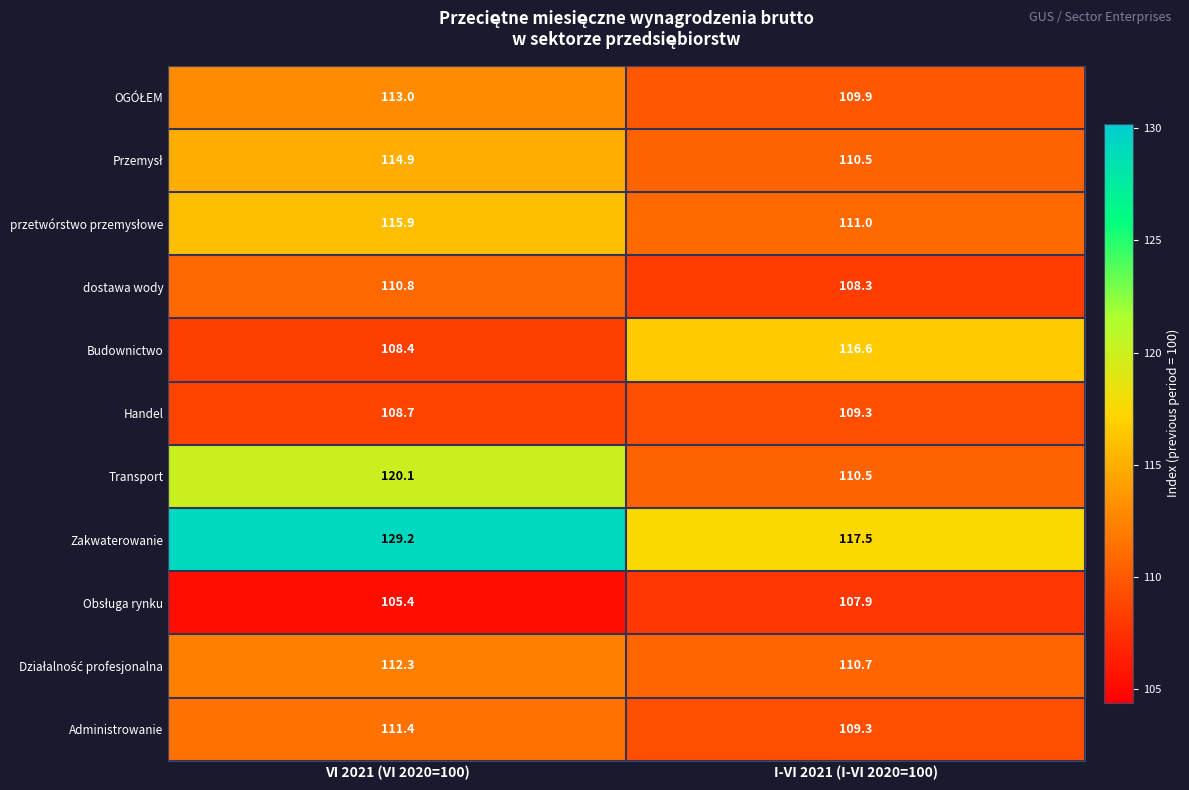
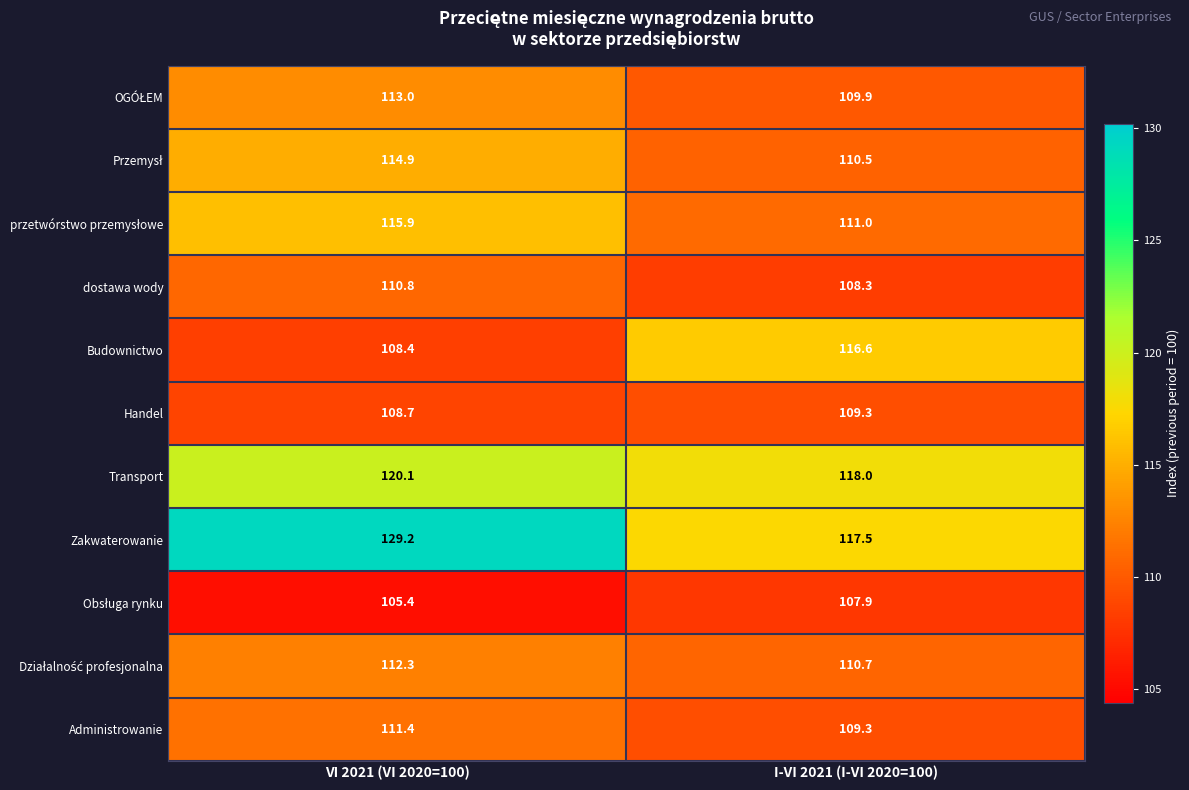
  {
    "OGÓŁEM": {
      "VI 2021 (VI 2020=100)": 113.0,
      "I-VI 2021 (I-VI 2020=100)": 109.9
    },
    "Przemysł": {
      "VI 2021 (VI 2020=100)": 114.9,
      "I-VI 2021 (I-VI 2020=100)": 110.5
    },
    "przetwórstwo przemysłowe": {
      "VI 2021 (VI 2020=100)": 115.9,
      "I-VI 2021 (I-VI 2020=100)": 111.0
    },
    "dostawa wody": {
      "VI 2021 (VI 2020=100)": 110.8,
      "I-VI 2021 (I-VI 2020=100)": 108.3
    },
    "Budownictwo": {
      "VI 2021 (VI 2020=100)": 108.4,
      "I-VI 2021 (I-VI 2020=100)": 116.6
    },
    "Handel": {
      "VI 2021 (VI 2020=100)": 108.7,
      "I-VI 2021 (I-VI 2020=100)": 109.3
    },
    "Transport": {
      "VI 2021 (VI 2020=100)": 120.1,
-     "I-VI 2021 (I-VI 2020=100)": 110.5
+     "I-VI 2021 (I-VI 2020=100)": 118.0
    },
    "Zakwaterowanie": {
      "VI 2021 (VI 2020=100)": 129.2,
      "I-VI 2021 (I-VI 2020=100)": 117.5
    },
    "Obsługa rynku": {
      "VI 2021 (VI 2020=100)": 105.4,
      "I-VI 2021 (I-VI 2020=100)": 107.9
    },
    "Działalność profesjonalna": {
      "VI 2021 (VI 2020=100)": 112.3,
      "I-VI 2021 (I-VI 2020=100)": 110.7
    },
    "Administrowanie": {
      "VI 2021 (VI 2020=100)": 111.4,
      "I-VI 2021 (I-VI 2020=100)": 109.3
    }
  }
